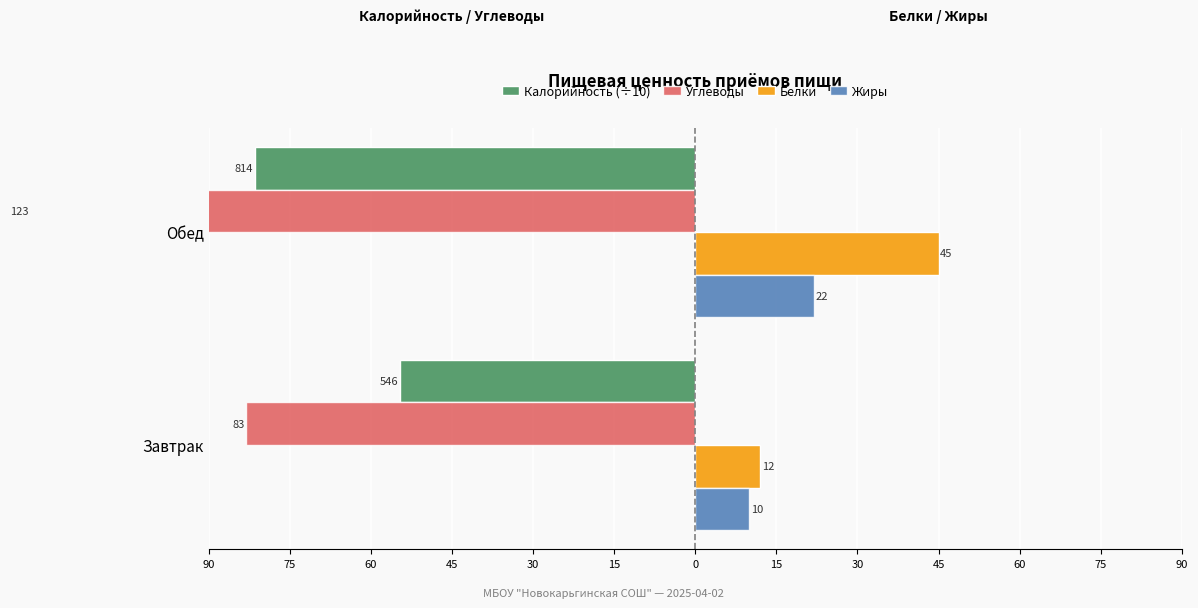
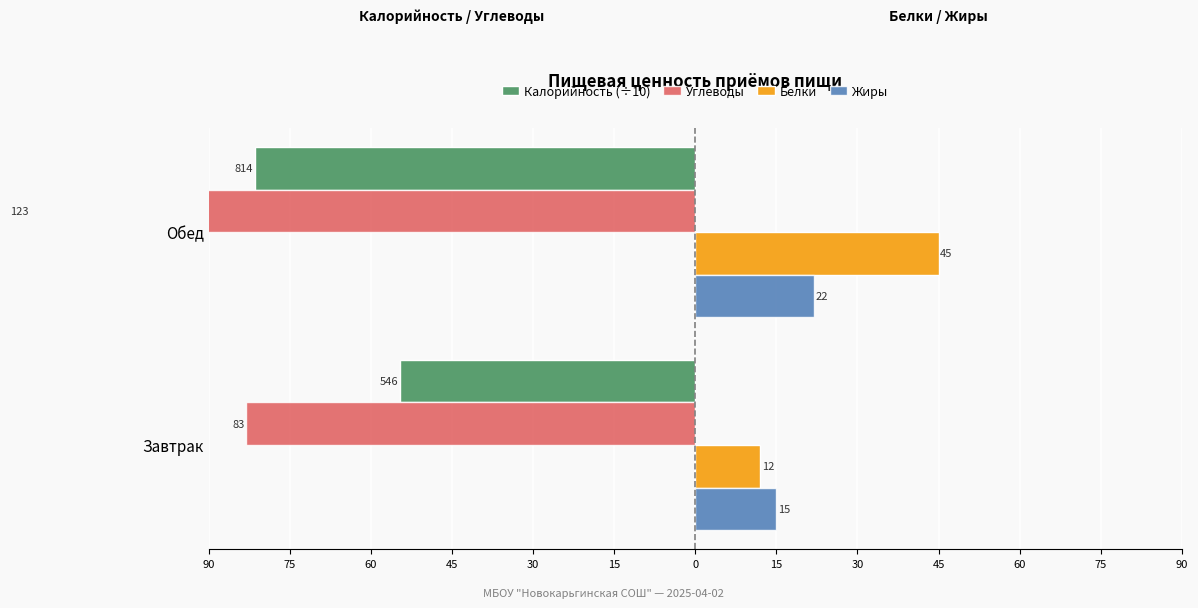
  {
    "Белки": {
      "Обед": 45,
      "Завтрак": 12
    },
    "Жиры": {
      "Обед": 22,
-     "Завтрак": 10
+     "Завтрак": 15
    }
  }
